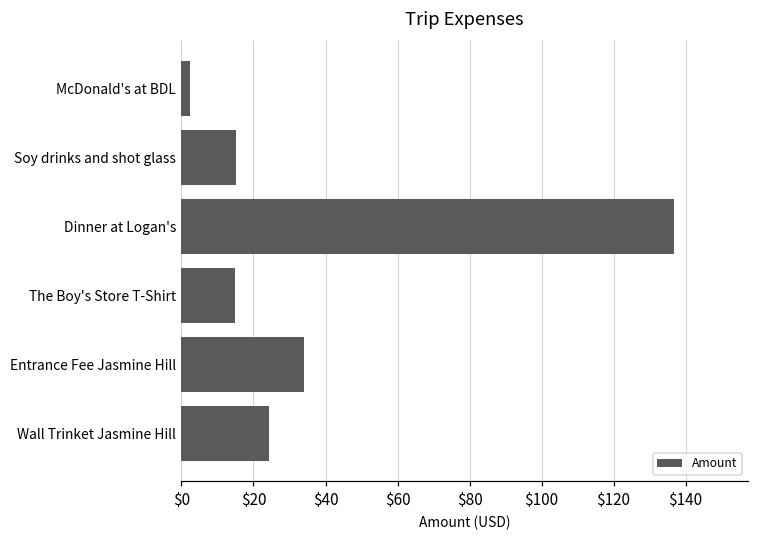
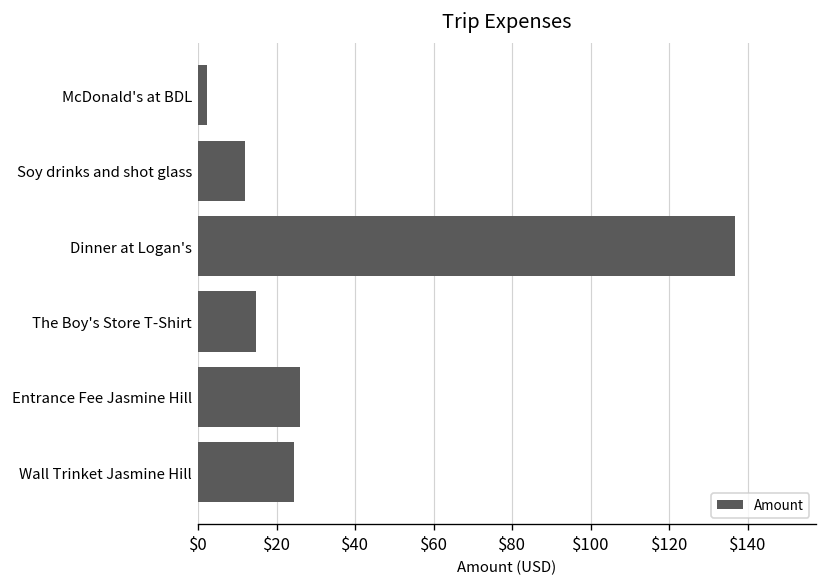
  {
    "McDonald's at BDL": "$2",
-   "Soy drinks and shot glass": "$15",
+   "Soy drinks and shot glass": "$12",
    "Dinner at Logan's": "$137",
    "The Boy's Store T-Shirt": "$15",
-   "Entrance Fee Jasmine Hill": "$34",
+   "Entrance Fee Jasmine Hill": "$26",
    "Wall Trinket Jasmine Hill": "$24"
  }
